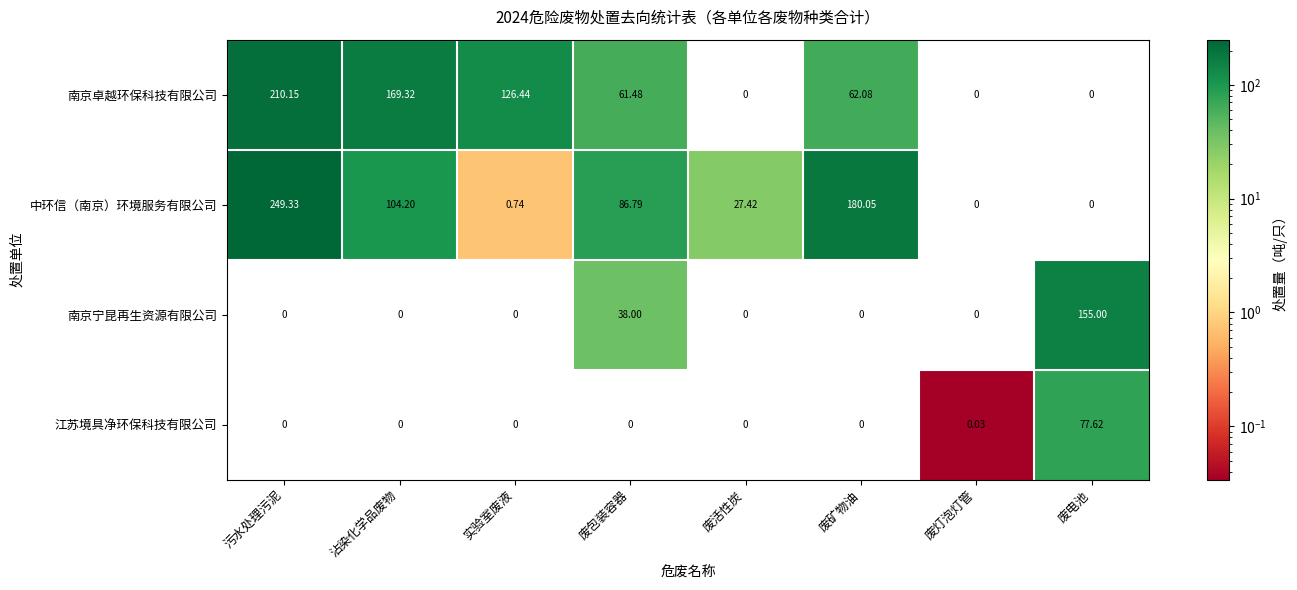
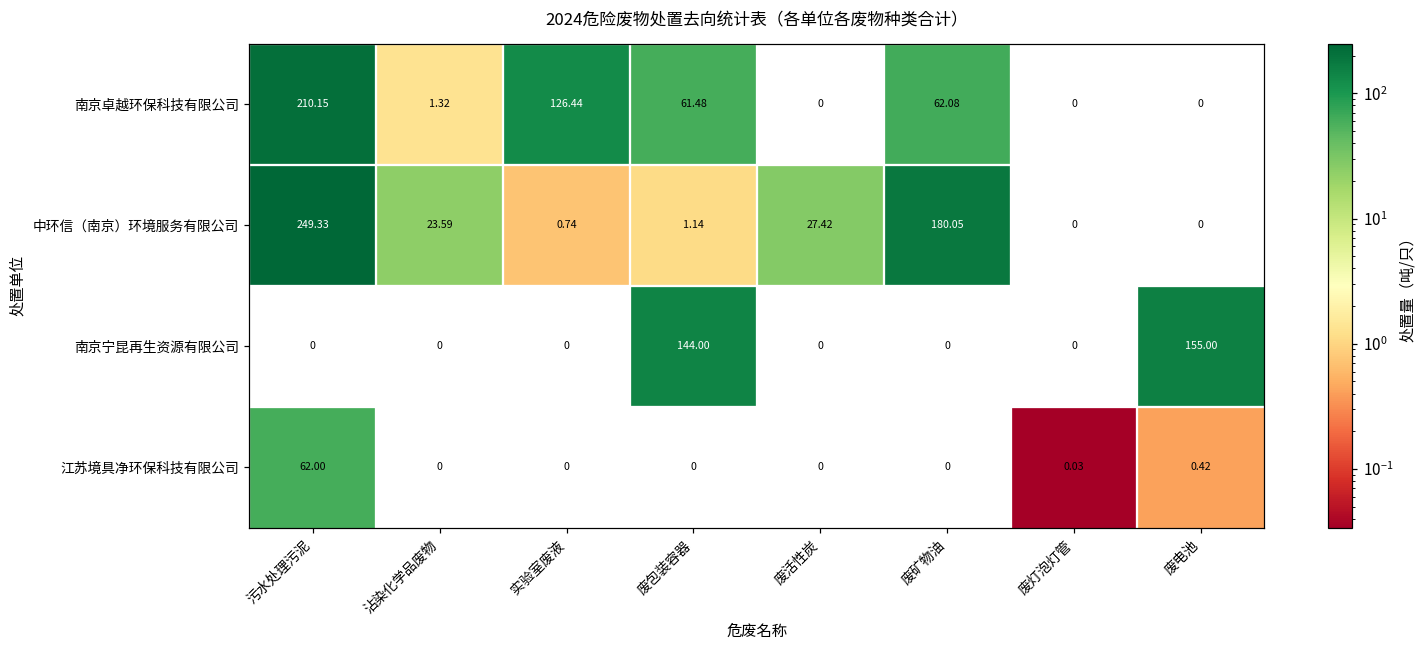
  {
    "南京卓越环保科技有限公司": {
      "污水处理污泥": 210.15,
-     "沾染化学品废物": 169.32,
+     "沾染化学品废物": 1.32,
      "实验室废液": 126.44,
      "废包装容器": 61.48,
      "废活性炭": 0,
      "废矿物油": 62.08,
      "废灯泡灯管": 0,
      "废电池": 0
    },
    "中环信（南京）环境服务有限公司": {
      "污水处理污泥": 249.33,
-     "沾染化学品废物": 104.20,
+     "沾染化学品废物": 23.59,
      "实验室废液": 0.74,
-     "废包装容器": 86.79,
+     "废包装容器": 1.14,
      "废活性炭": 27.42,
      "废矿物油": 180.05,
      "废灯泡灯管": 0,
      "废电池": 0
    },
    "南京宁昆再生资源有限公司": {
      "污水处理污泥": 0,
      "沾染化学品废物": 0,
      "实验室废液": 0,
-     "废包装容器": 38.00,
+     "废包装容器": 144.00,
      "废活性炭": 0,
      "废矿物油": 0,
      "废灯泡灯管": 0,
      "废电池": 155.00
    },
    "江苏境具净环保科技有限公司": {
-     "污水处理污泥": 0,
+     "污水处理污泥": 62.00,
      "沾染化学品废物": 0,
      "实验室废液": 0,
      "废包装容器": 0,
      "废活性炭": 0,
      "废矿物油": 0,
      "废灯泡灯管": 0.03,
-     "废电池": 77.62
+     "废电池": 0.42
    }
  }
